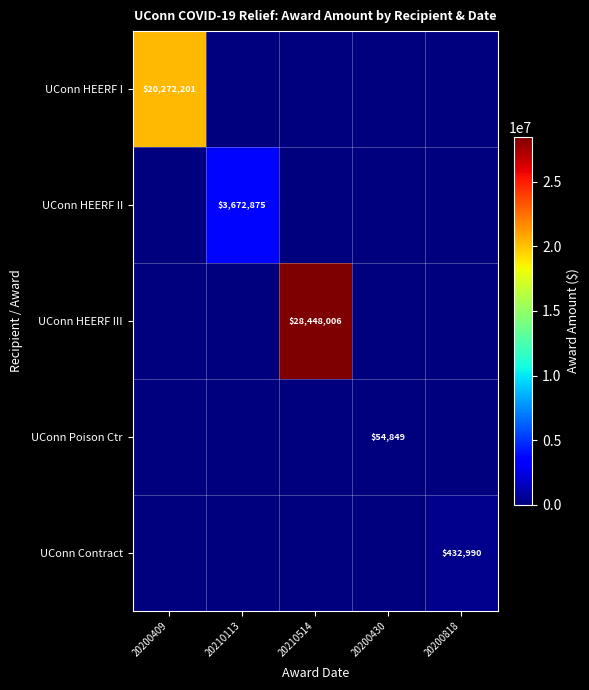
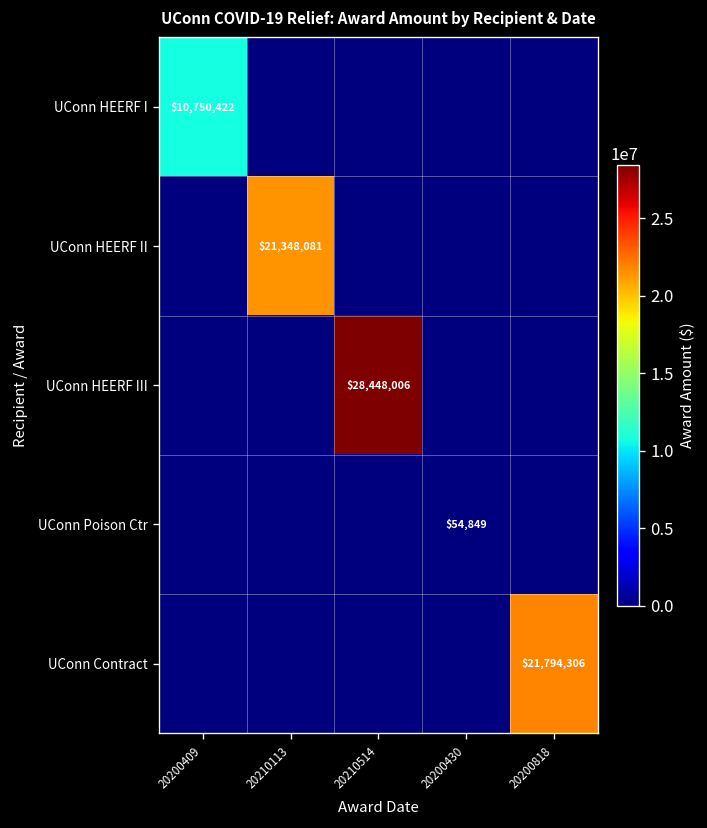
  {
    "UConn HEERF I": {
-     "20200409": "$20,272,201"
+     "20200409": "$10,750,422"
    },
    "UConn HEERF II": {
-     "20210113": "$3,672,875"
+     "20210113": "$21,348,081"
    },
    "UConn HEERF III": {
      "20210514": "$28,448,006"
    },
    "UConn Poison Ctr": {
      "20200430": "$54,849"
    },
    "UConn Contract": {
-     "20200818": "$432,990"
+     "20200818": "$21,794,306"
    }
  }
